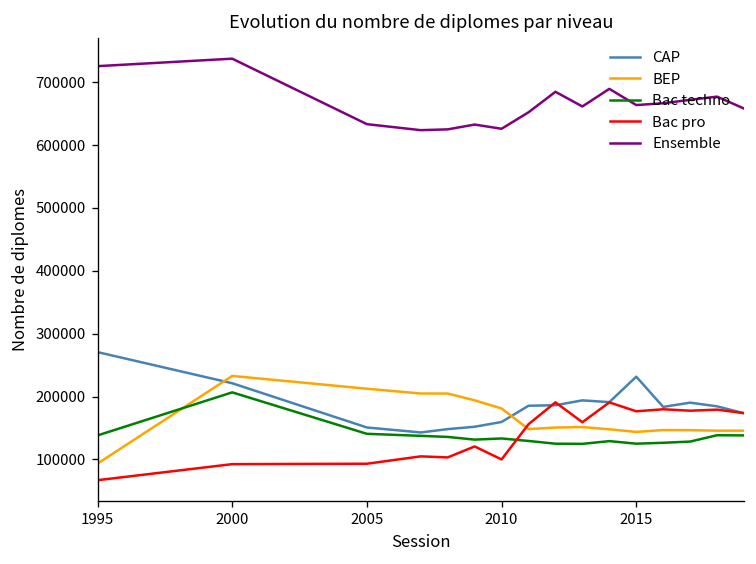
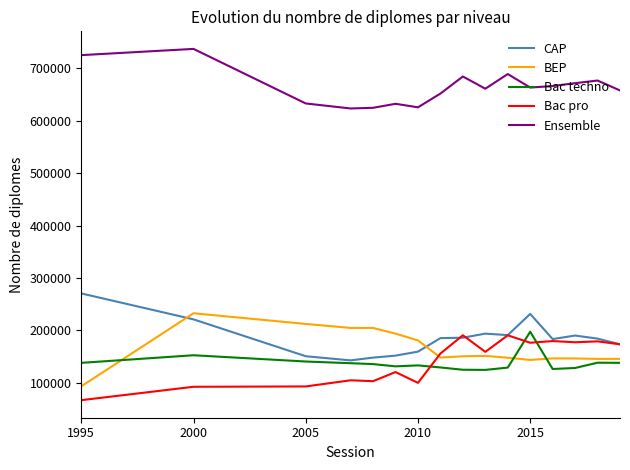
  {
    "CAP": {
      "1995": 270000,
      "2000": 220000,
      "2005": 150000,
      "2010": 160000,
      "2015": 230000
    },
    "BEP": {
      "1995": 90000,
      "2000": 230000,
      "2005": 210000,
      "2010": 180000,
      "2015": 140000
    },
    "Bac techno": {
      "1995": 140000,
-     "2000": 210000,
+     "2000": 150000,
      "2005": 140000,
      "2010": 130000,
-     "2015": 130000
+     "2015": 200000
    },
    "Bac pro": {
      "1995": 70000,
      "2000": 90000,
      "2005": 90000,
      "2010": 100000,
      "2015": 180000
    },
    "Ensemble": {
      "1995": 730000,
      "2000": 740000,
      "2005": 630000,
      "2010": 630000,
      "2015": 660000
    }
  }
